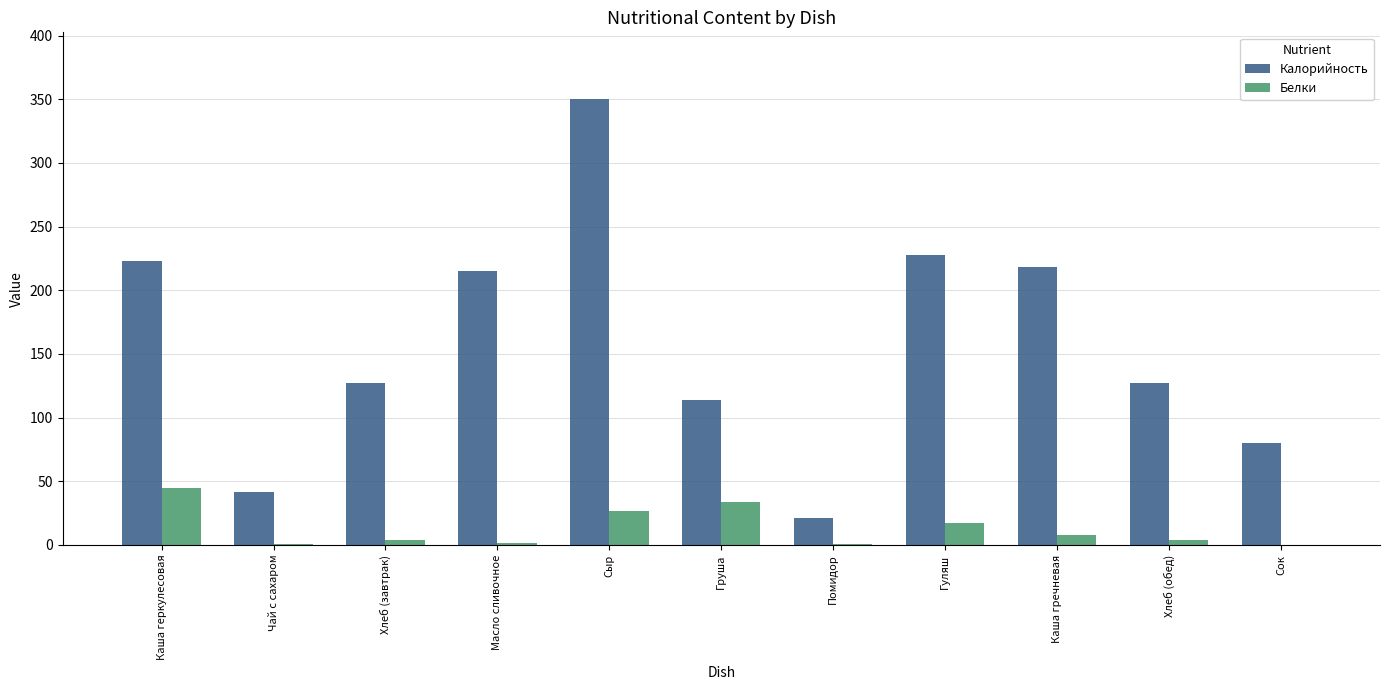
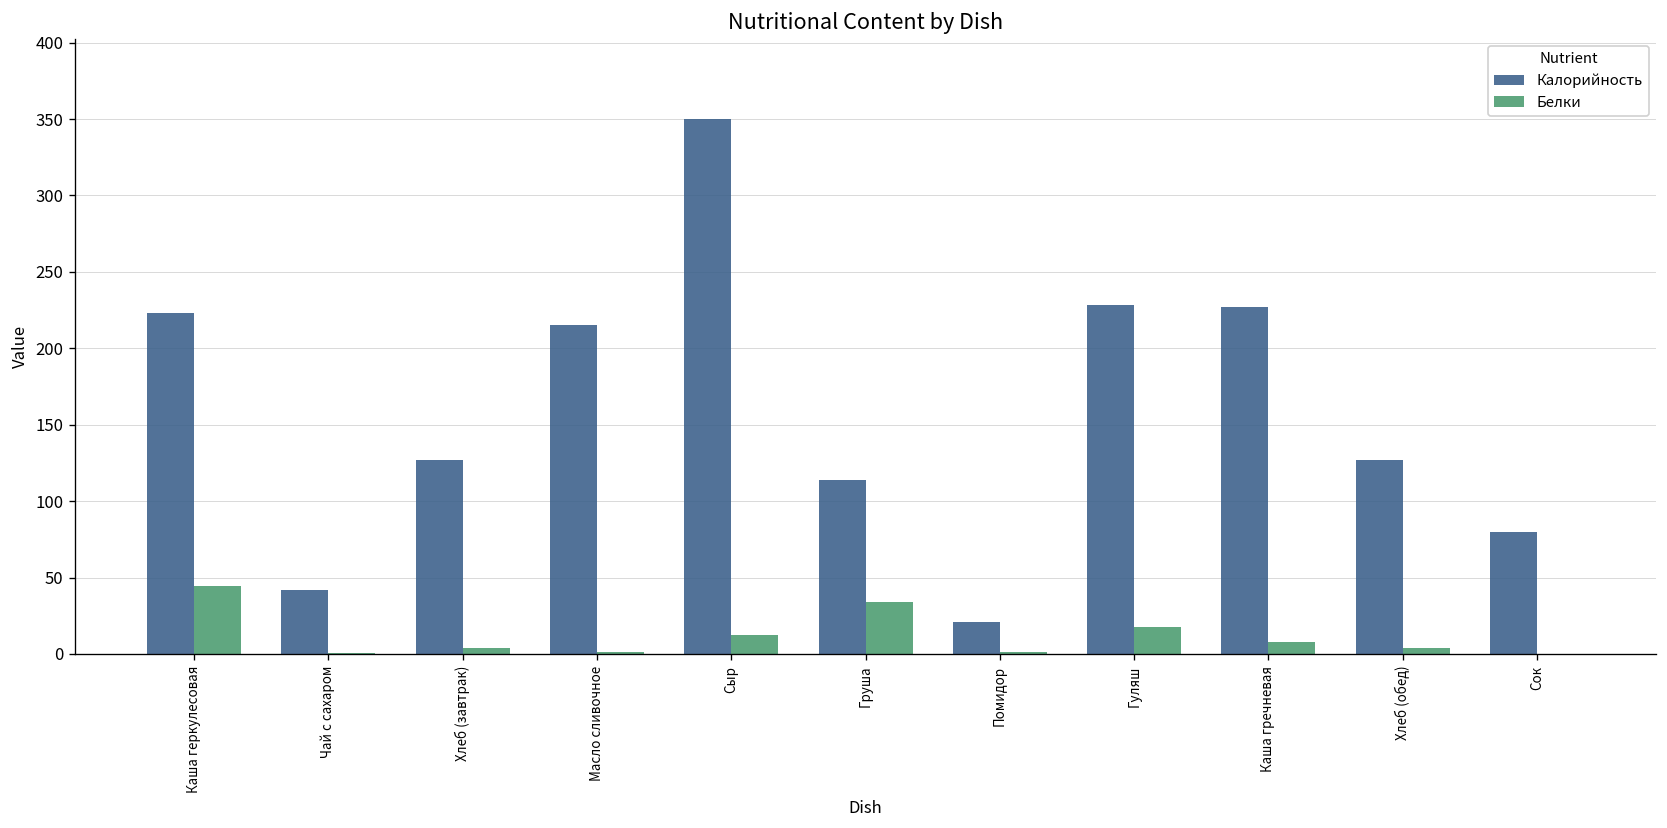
  {
    "Калорийность": {
      "Каша геркулесовая": 223,
      "Чай с сахаром": 42,
      "Хлеб (завтрак)": 127,
      "Масло сливочное": 215,
      "Сыр": 350,
      "Груша": 114,
      "Помидор": 21,
      "Гуляш": 228,
-     "Каша гречневая": 218,
+     "Каша гречневая": 227,
      "Хлеб (обед)": 127,
      "Сок": 80
    },
    "Белки": {
      "Каша геркулесовая": 45,
      "Хлеб (завтрак)": 4,
-     "Сыр": 26,
+     "Сыр": 12,
      "Груша": 34,
      "Гуляш": 18,
      "Каша гречневая": 8,
      "Хлеб (обед)": 4,
      "Сок": 0
    }
  }
